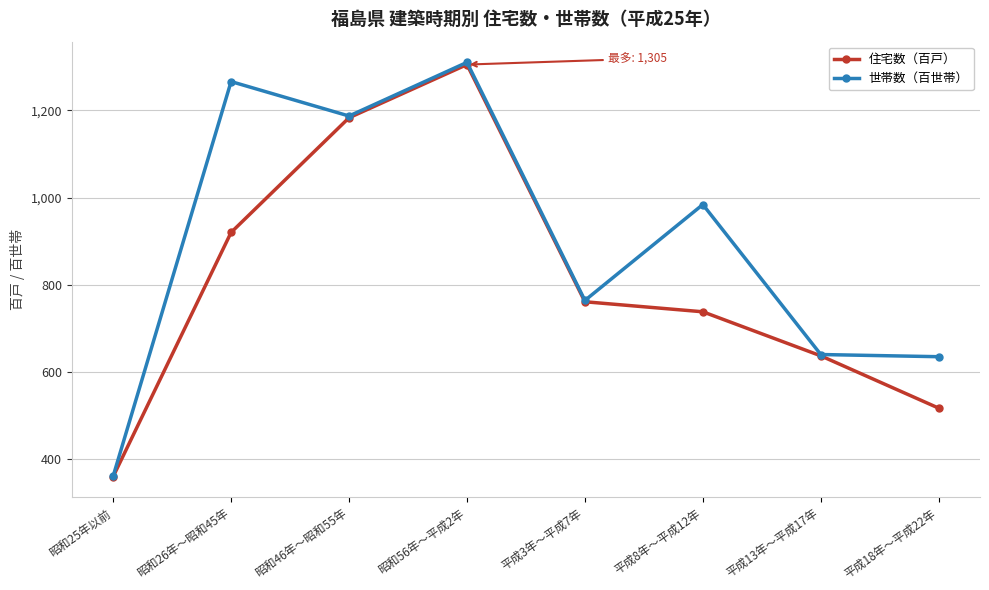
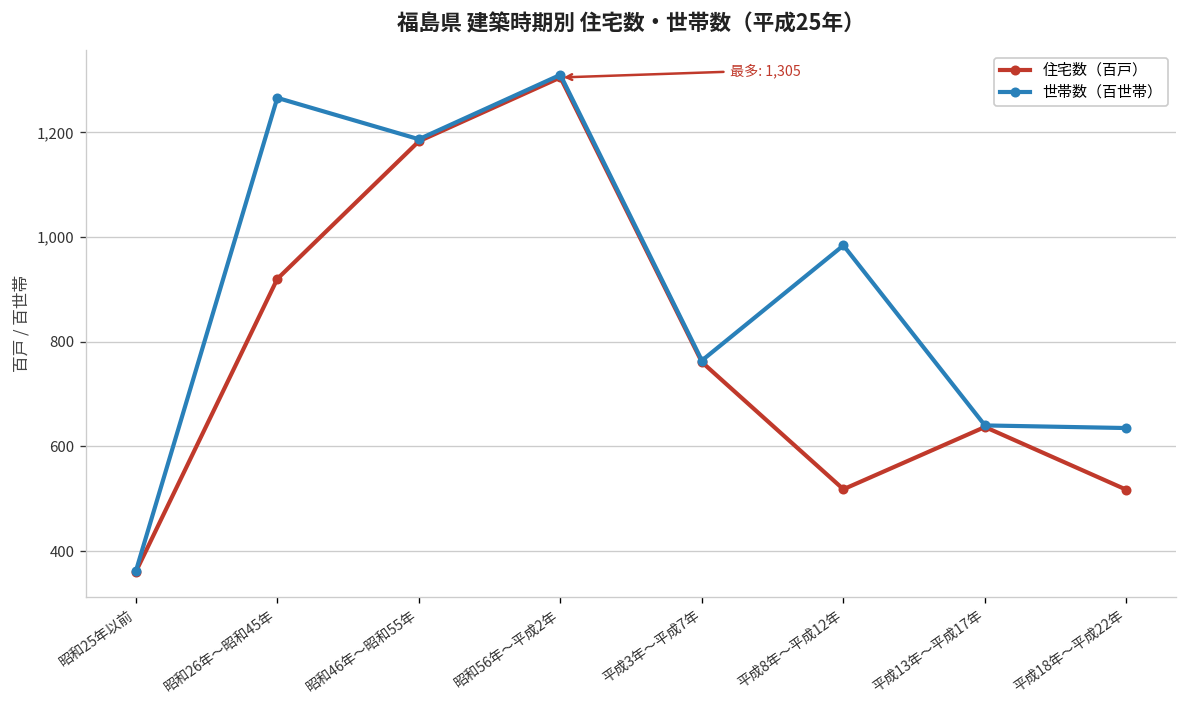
  {
    "住宅数（百戸）": {
      "昭和26年～昭和45年": "920",
-     "平成8年～平成12年": "740",
+     "平成8年～平成12年": "520",
      "平成18年～平成22年": "520"
    },
    "世帯数（百世帯）": {
      "昭和26年～昭和45年": "1,270",
      "平成8年～平成12年": "980",
      "平成18年～平成22年": "640"
    }
  }
